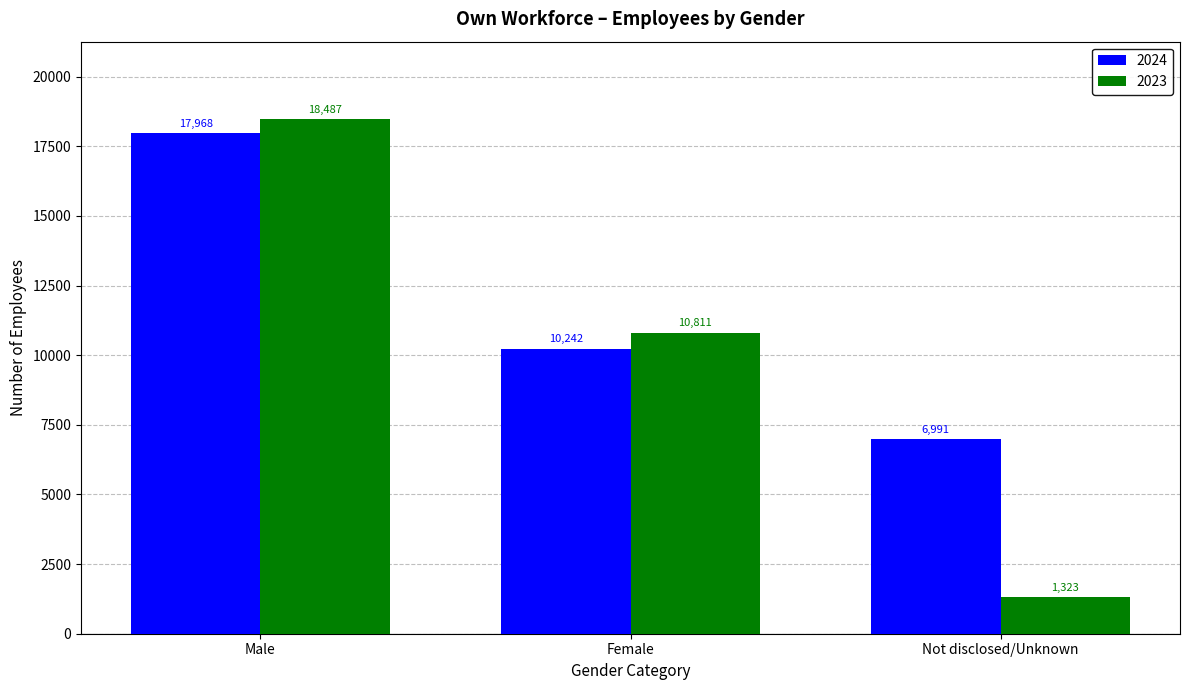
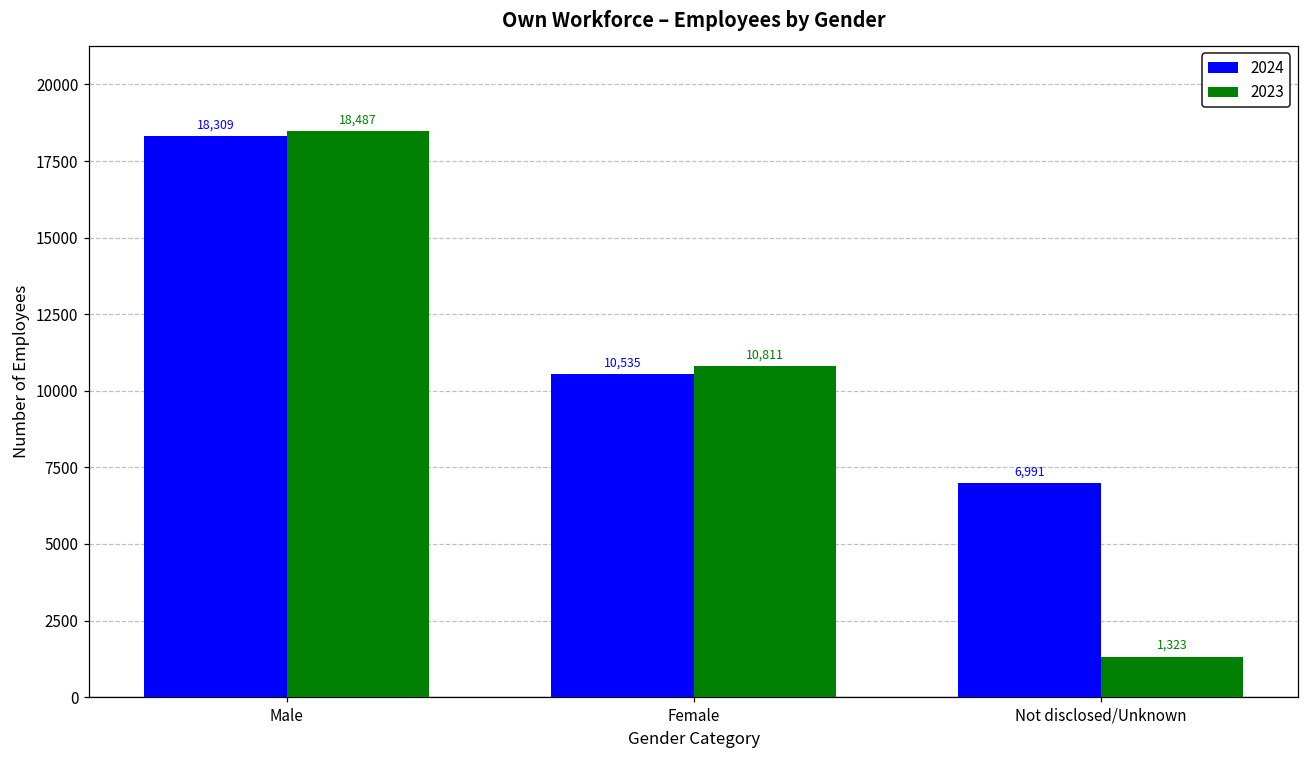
  {
    "2024": {
-     "Male": "17,968",
-     "Female": "10,242",
+     "Male": "18,309",
+     "Female": "10,535",
      "Not disclosed/Unknown": "6,991"
    },
    "2023": {
      "Male": "18,487",
      "Female": "10,811",
      "Not disclosed/Unknown": "1,323"
    }
  }
